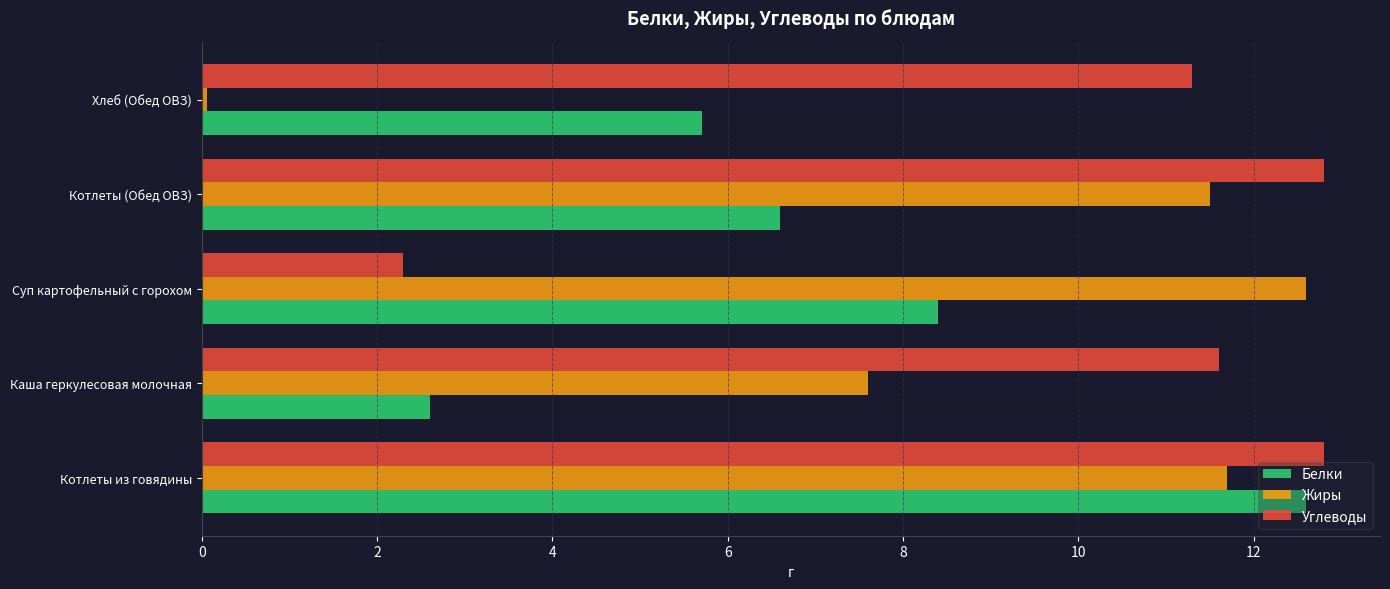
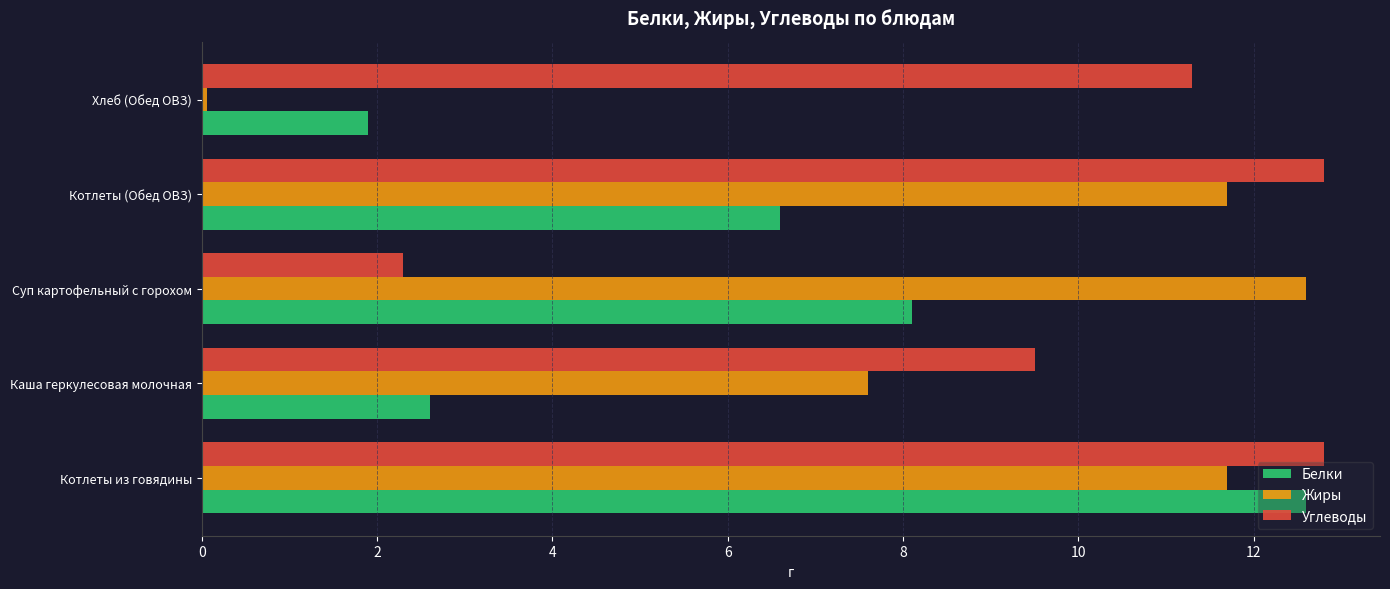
  {
    "Белки": {
-     "Хлеб (Обед ОВЗ)": 5.7,
+     "Хлеб (Обед ОВЗ)": 1.9,
      "Котлеты (Обед ОВЗ)": 6.6,
-     "Суп картофельный с горохом": 8.4,
+     "Суп картофельный с горохом": 8.1,
      "Каша геркулесовая молочная": 2.6
    },
    "Жиры": {
      "Хлеб (Обед ОВЗ)": 0.1,
-     "Котлеты (Обед ОВЗ)": 11.5,
+     "Котлеты (Обед ОВЗ)": 11.7,
      "Суп картофельный с горохом": 12.6,
      "Каша геркулесовая молочная": 7.6,
      "Котлеты из говядины": 11.7
    },
    "Углеводы": {
      "Хлеб (Обед ОВЗ)": 11.3,
      "Котлеты (Обед ОВЗ)": 12.8,
      "Суп картофельный с горохом": 2.3,
-     "Каша геркулесовая молочная": 11.6,
+     "Каша геркулесовая молочная": 9.5,
      "Котлеты из говядины": 12.8
    }
  }
